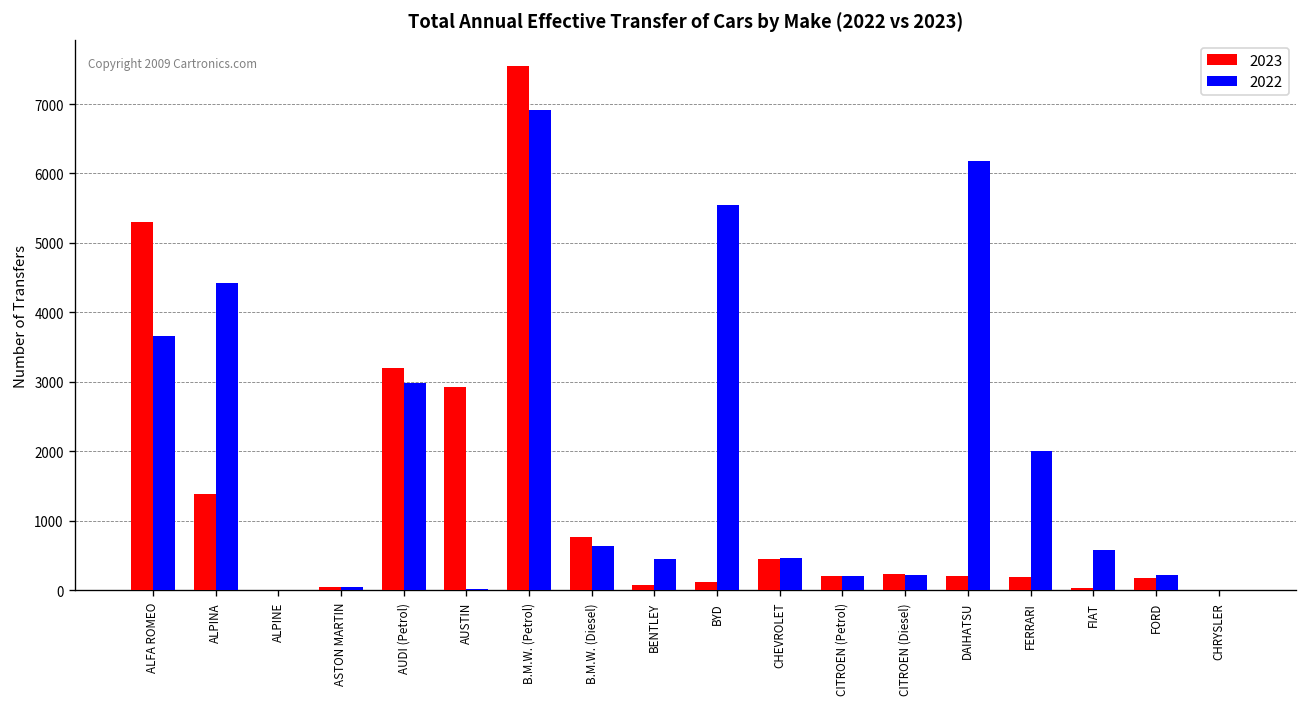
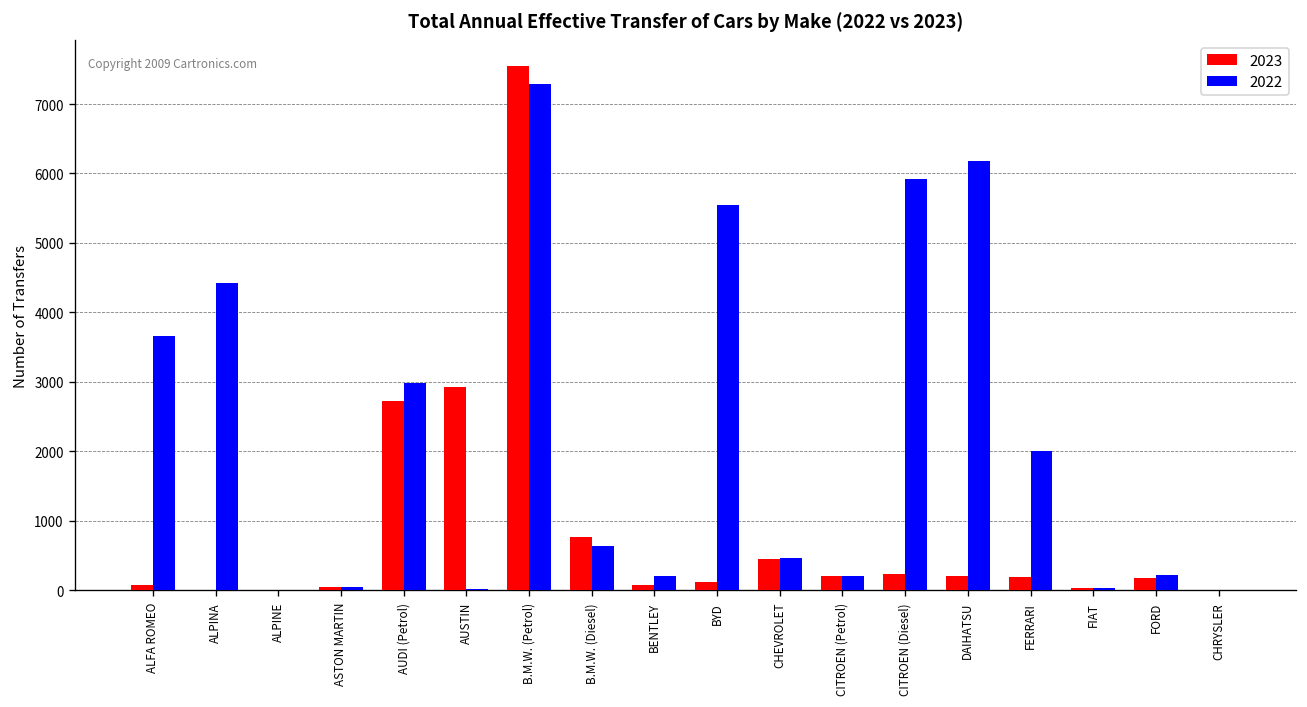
  {
    "2023": {
-     "ALFA ROMEO": 5300,
-     "ALPINA": 1400,
+     "ALFA ROMEO": 100,
+     "ALPINA": 0,
      "ASTON MARTIN": 100,
-     "AUDI (Petrol)": 3200,
+     "AUDI (Petrol)": 2700,
      "AUSTIN": 2900,
      "B.M.W. (Petrol)": 7500,
      "B.M.W. (Diesel)": 800,
      "BENTLEY": 100,
      "BYD": 100,
      "CHEVROLET": 400,
      "CITROEN (Petrol)": 200,
      "CITROEN (Diesel)": 200,
      "DAIHATSU": 200,
      "FERRARI": 200,
      "FORD": 200
    },
    "2022": {
      "ALFA ROMEO": 3700,
      "ALPINA": 4400,
      "ASTON MARTIN": 0,
      "AUDI (Petrol)": 3000,
-     "B.M.W. (Petrol)": 6900,
+     "B.M.W. (Petrol)": 7300,
      "B.M.W. (Diesel)": 600,
-     "BENTLEY": 500,
+     "BENTLEY": 200,
      "BYD": 5500,
      "CHEVROLET": 500,
      "CITROEN (Petrol)": 200,
-     "CITROEN (Diesel)": 200,
+     "CITROEN (Diesel)": 5900,
      "DAIHATSU": 6200,
      "FERRARI": 2000,
-     "FIAT": 600,
+     "FIAT": 0,
      "FORD": 200
    }
  }
